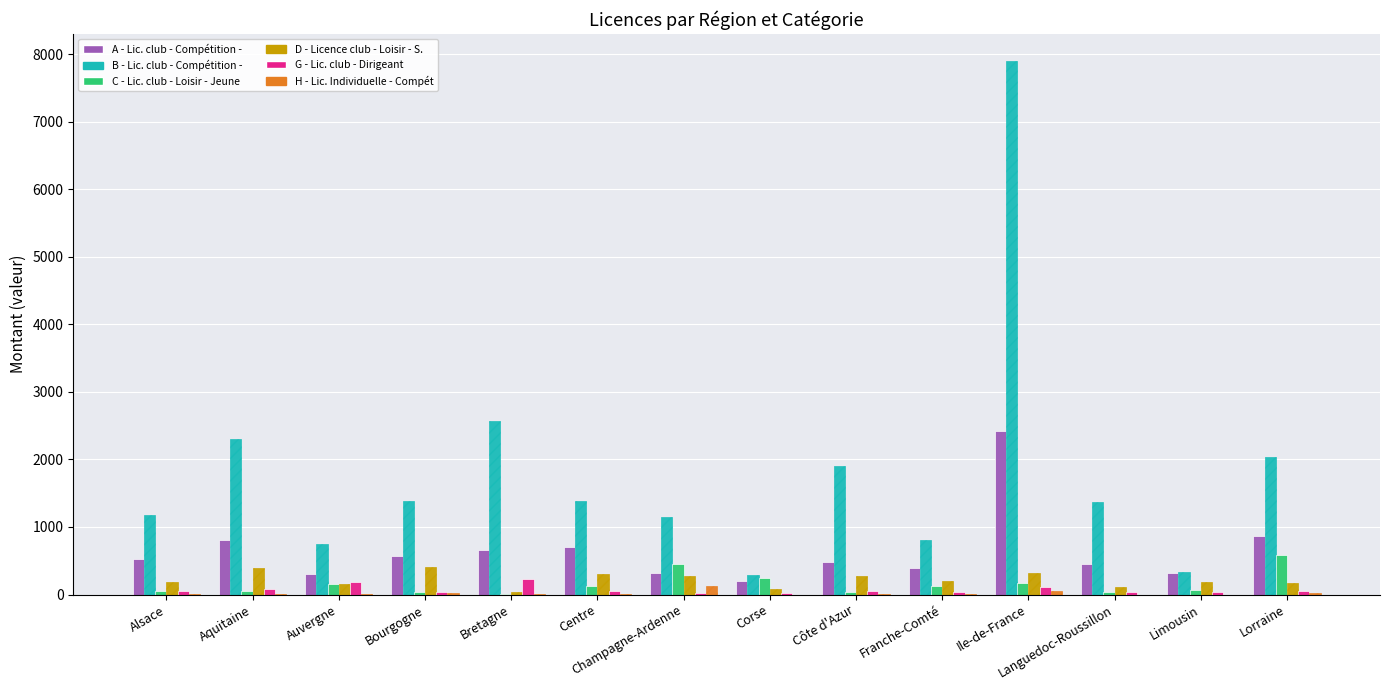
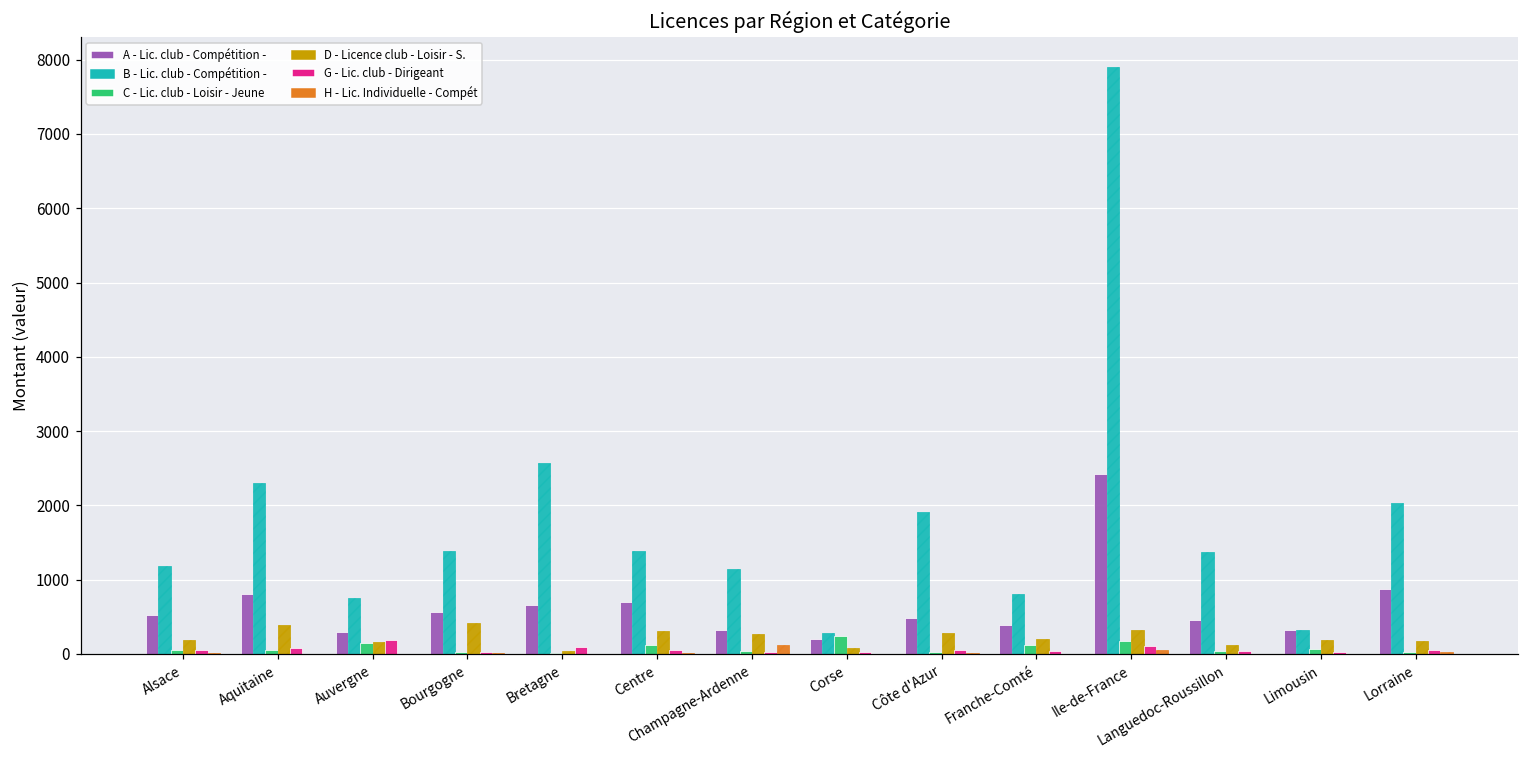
  {
    "C - Lic. club - Loisir - Jeune": {
      "Alsace": 100,
      "Aquitaine": 100,
      "Auvergne": 100,
      "Centre": 100,
-     "Champagne-Ardenne": 500,
+     "Champagne-Ardenne": 0,
      "Corse": 200,
      "Franche-Comté": 100,
      "Ile-de-France": 200,
      "Limousin": 100,
-     "Lorraine": 600
+     "Lorraine": 0
    },
    "G - Lic. club - Dirigeant": {
      "Alsace": 100,
      "Aquitaine": 100,
      "Auvergne": 200,
-     "Bretagne": 200,
+     "Bretagne": 100,
      "Centre": 100,
      "Côte d'Azur": 0,
      "Ile-de-France": 100,
      "Languedoc-Roussillon": 0,
      "Lorraine": 100
    }
  }
